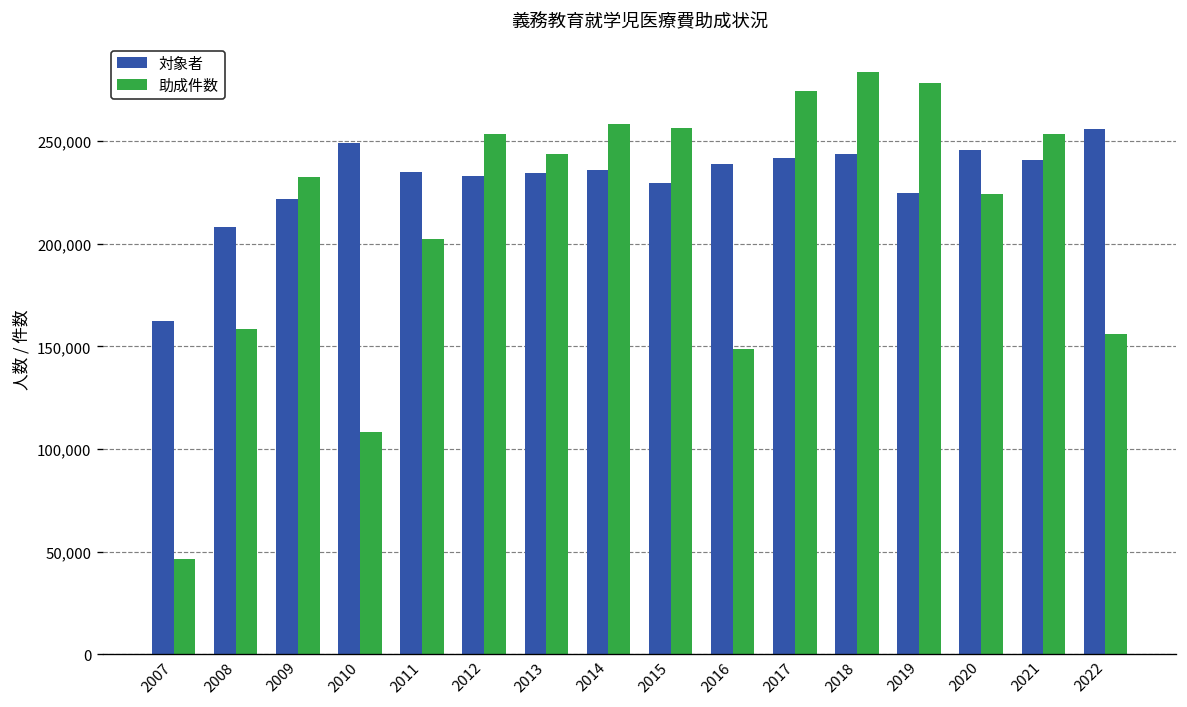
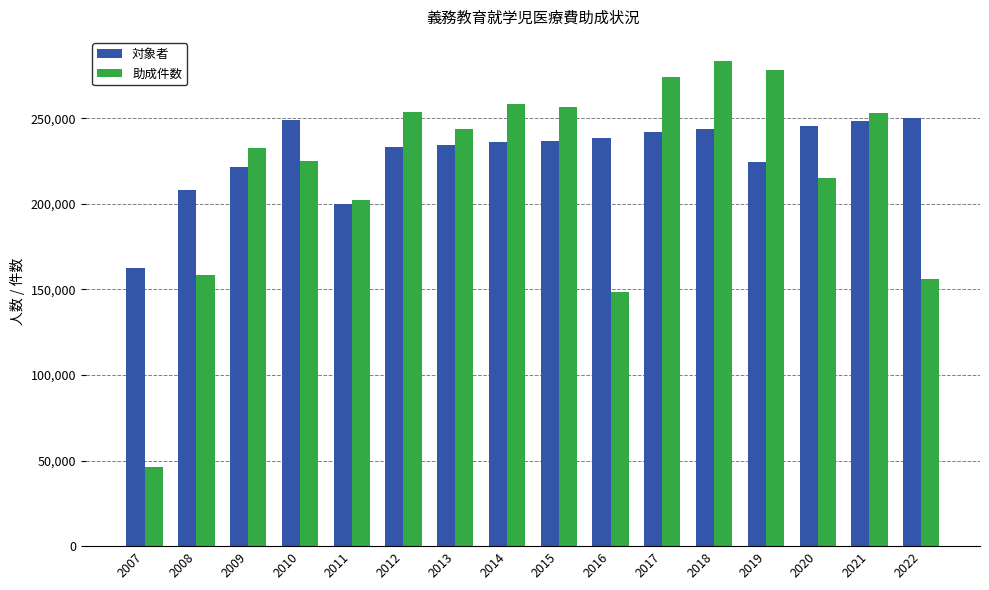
  {
    "対象者": {
      "2007": "162,000",
      "2008": "208,000",
      "2009": "222,000",
      "2010": "249,000",
-     "2011": "235,000",
+     "2011": "200,000",
      "2012": "233,000",
      "2013": "235,000",
      "2014": "236,000",
-     "2015": "229,000",
+     "2015": "237,000",
      "2016": "239,000",
      "2017": "242,000",
      "2018": "244,000",
      "2019": "224,000",
      "2020": "246,000",
-     "2021": "241,000",
-     "2022": "256,000"
+     "2021": "248,000",
+     "2022": "250,000"
    },
    "助成件数": {
      "2007": "46,000",
      "2008": "158,000",
      "2009": "233,000",
-     "2010": "108,000",
+     "2010": "225,000",
      "2011": "202,000",
      "2012": "254,000",
      "2013": "244,000",
      "2014": "258,000",
      "2015": "257,000",
      "2016": "149,000",
      "2017": "274,000",
      "2018": "283,000",
      "2019": "278,000",
-     "2020": "224,000",
+     "2020": "215,000",
      "2021": "253,000",
      "2022": "156,000"
    }
  }
